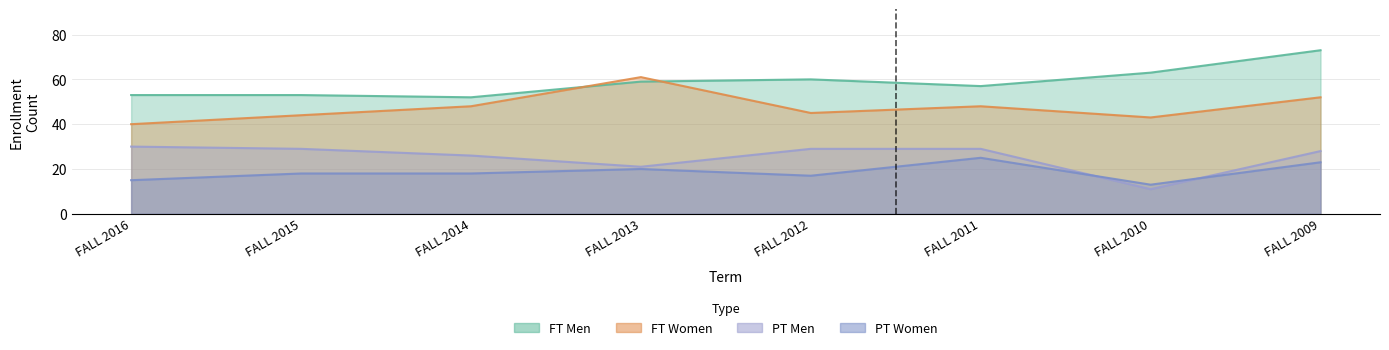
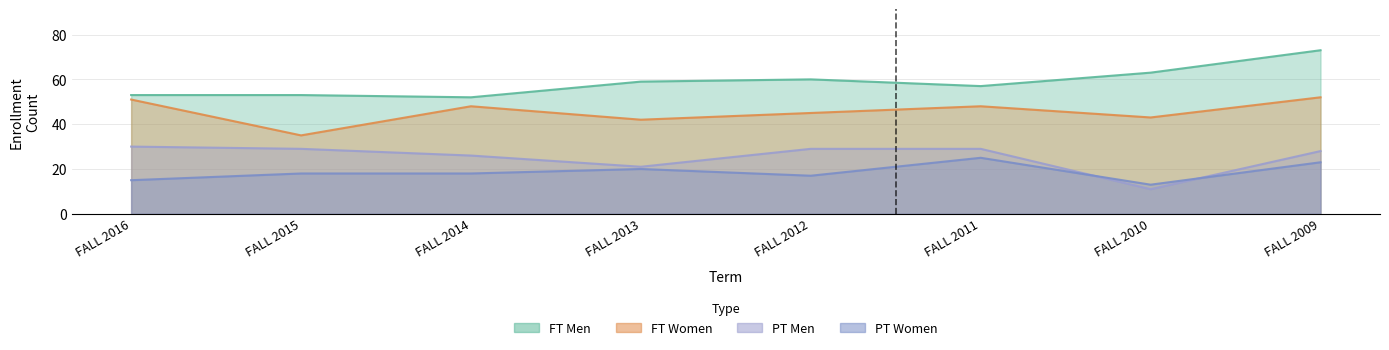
  {
    "FT Women": {
-     "FALL 2016": 40,
-     "FALL 2015": 44,
+     "FALL 2016": 51,
+     "FALL 2015": 35,
      "FALL 2014": 48,
-     "FALL 2013": 61,
+     "FALL 2013": 42,
      "FALL 2012": 45,
      "FALL 2011": 48,
      "FALL 2010": 43,
      "FALL 2009": 52
    }
  }
